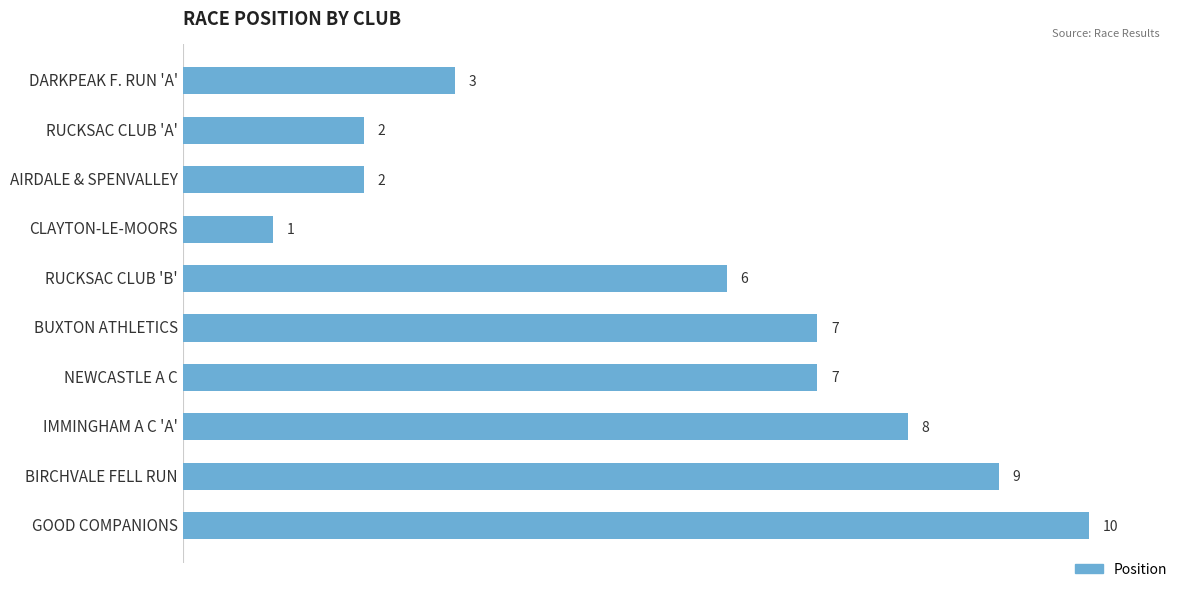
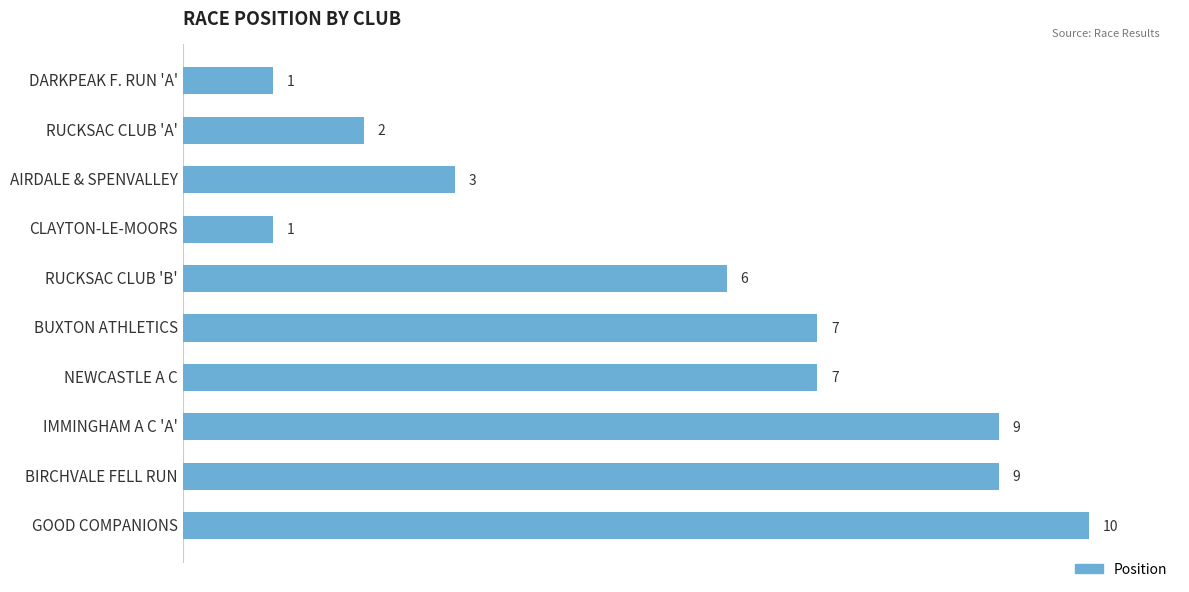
  {
-   "DARKPEAK F. RUN 'A'": 3,
+   "DARKPEAK F. RUN 'A'": 1,
    "RUCKSAC CLUB 'A'": 2,
-   "AIRDALE & SPENVALLEY": 2,
+   "AIRDALE & SPENVALLEY": 3,
    "CLAYTON-LE-MOORS": 1,
    "RUCKSAC CLUB 'B'": 6,
    "BUXTON ATHLETICS": 7,
    "NEWCASTLE A C": 7,
-   "IMMINGHAM A C 'A'": 8,
+   "IMMINGHAM A C 'A'": 9,
    "BIRCHVALE FELL RUN": 9,
    "GOOD COMPANIONS": 10
  }
